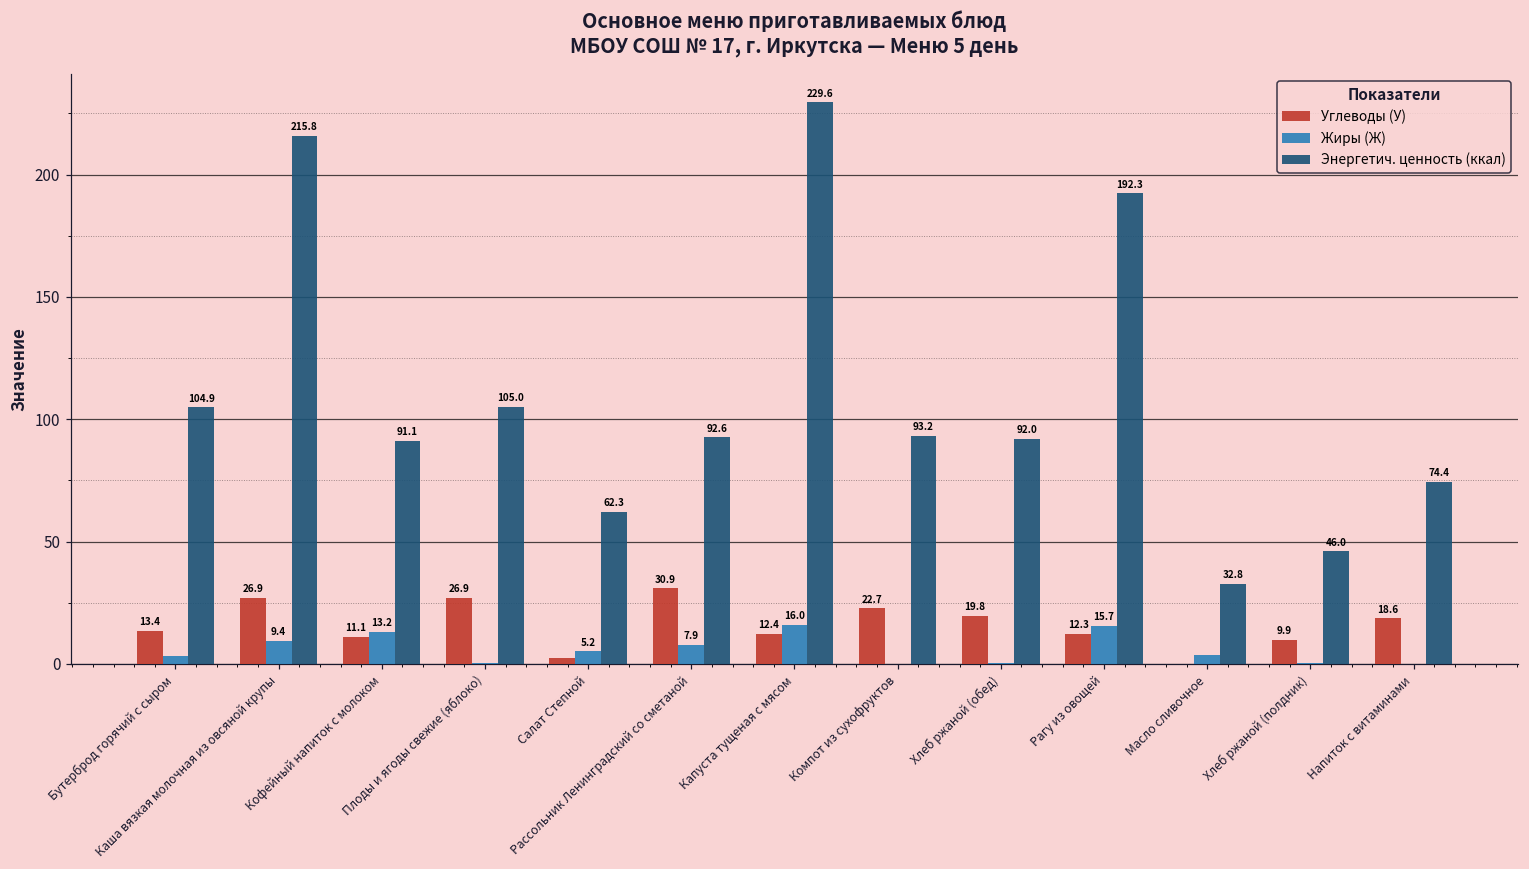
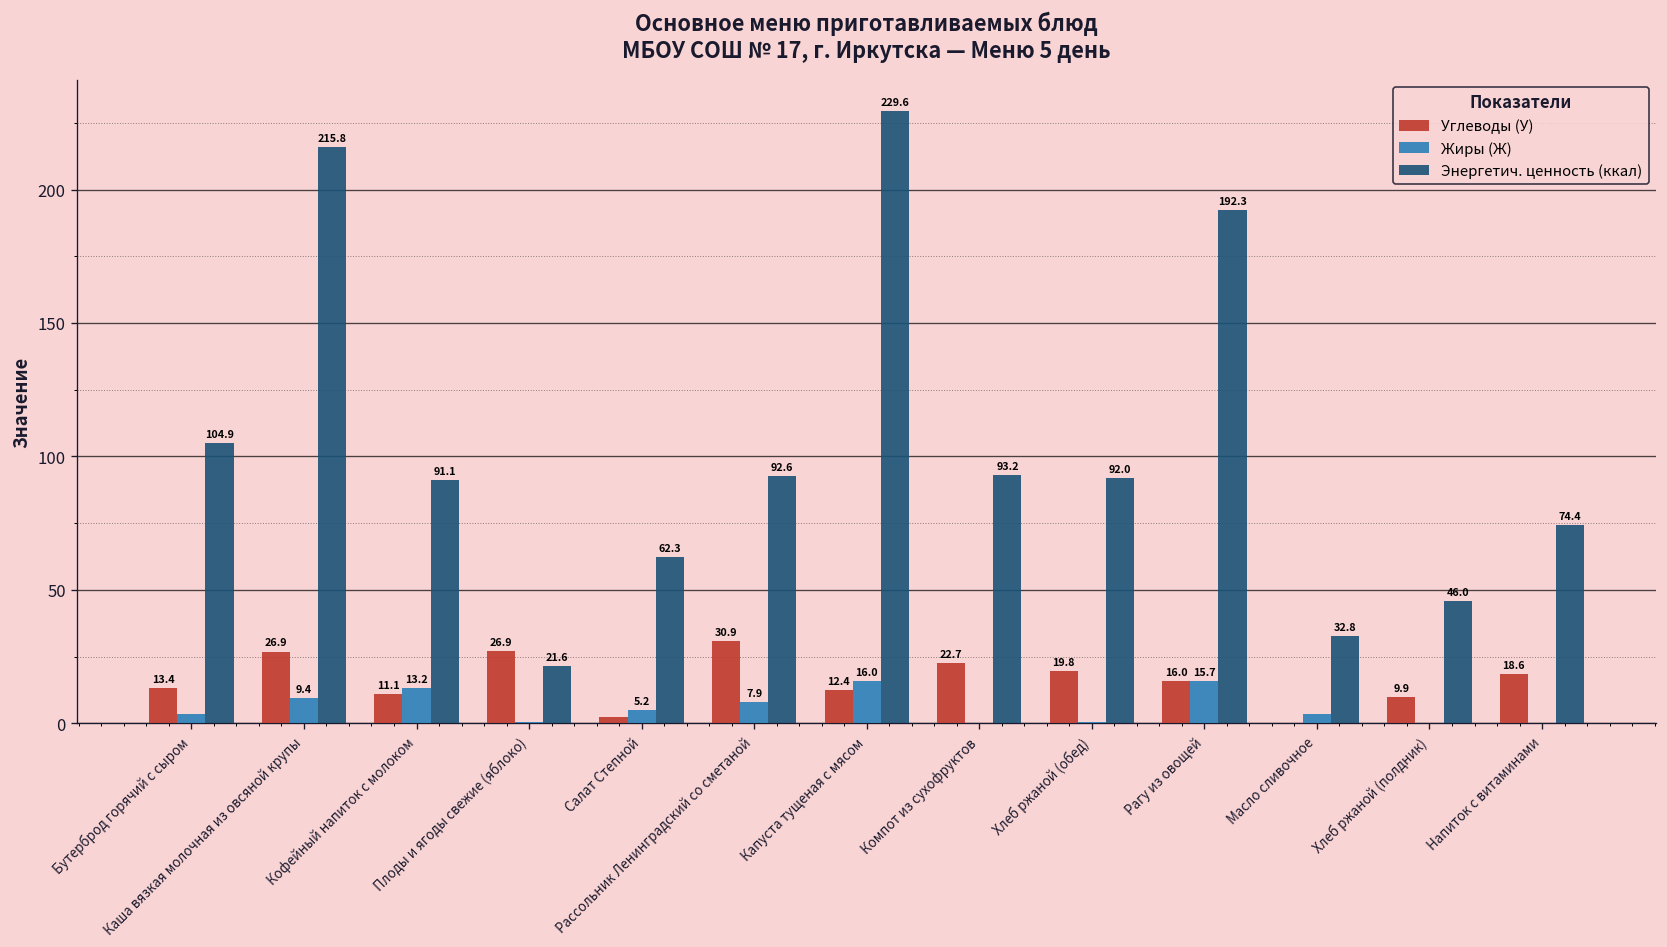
  {
    "Углеводы (У)": {
      "Бутерброд горячий с сыром": 13.4,
      "Каша вязкая молочная из овсяной крупы": 26.9,
      "Кофейный напиток с молоком": 11.1,
      "Плоды и ягоды свежие (яблоко)": 26.9,
      "Рассольник Ленинградский со сметаной": 30.9,
      "Капуста тущеная с мясом": 12.4,
      "Компот из сухофруктов": 22.7,
      "Хлеб ржаной (обед)": 19.8,
-     "Рагу из овощей": 12.3,
+     "Рагу из овощей": 16.0,
      "Хлеб ржаной (полдник)": 9.9,
      "Напиток с витаминами": 18.6
    },
    "Жиры (Ж)": {
      "Каша вязкая молочная из овсяной крупы": 9.4,
      "Кофейный напиток с молоком": 13.2,
      "Салат Степной": 5.2,
      "Рассольник Ленинградский со сметаной": 7.9,
      "Капуста тущеная с мясом": 16.0,
      "Рагу из овощей": 15.7
    },
    "Энергетич. ценность (ккал)": {
      "Бутерброд горячий с сыром": 104.9,
      "Каша вязкая молочная из овсяной крупы": 215.8,
      "Кофейный напиток с молоком": 91.1,
-     "Плоды и ягоды свежие (яблоко)": 105.0,
+     "Плоды и ягоды свежие (яблоко)": 21.6,
      "Салат Степной": 62.3,
      "Рассольник Ленинградский со сметаной": 92.6,
      "Капуста тущеная с мясом": 229.6,
      "Компот из сухофруктов": 93.2,
      "Хлеб ржаной (обед)": 92.0,
      "Рагу из овощей": 192.3,
      "Масло сливочное": 32.8,
      "Хлеб ржаной (полдник)": 46.0,
      "Напиток с витаминами": 74.4
    }
  }
